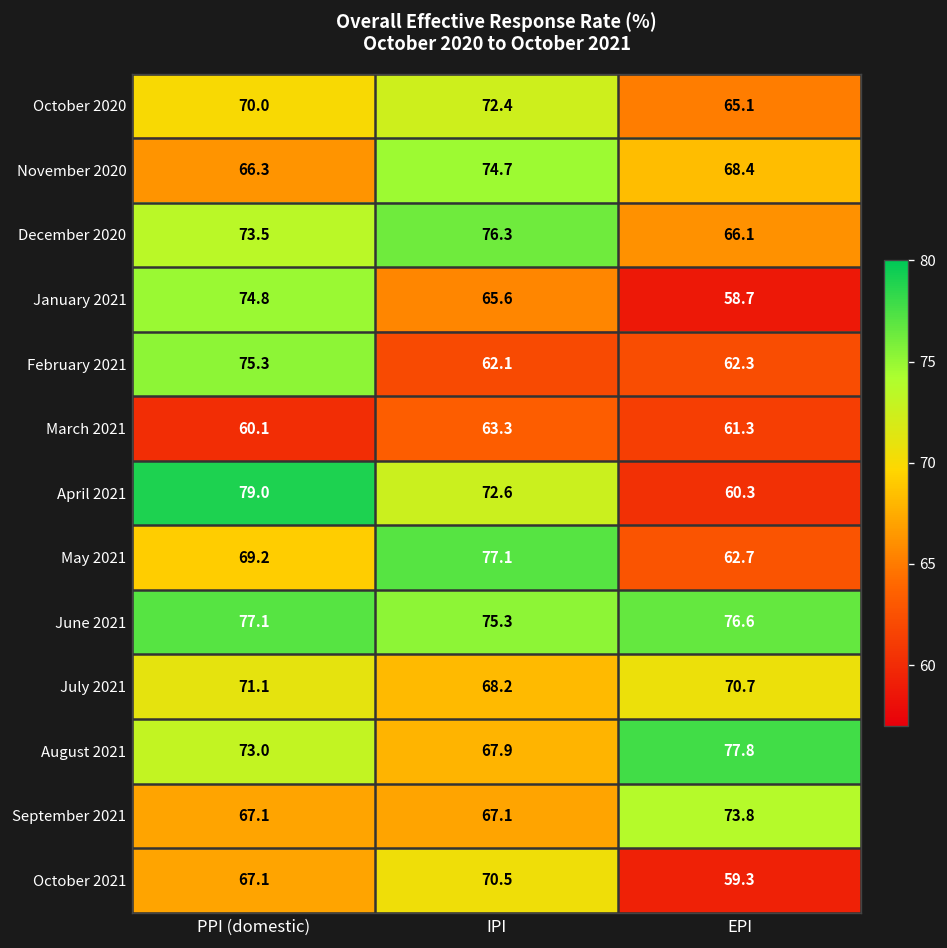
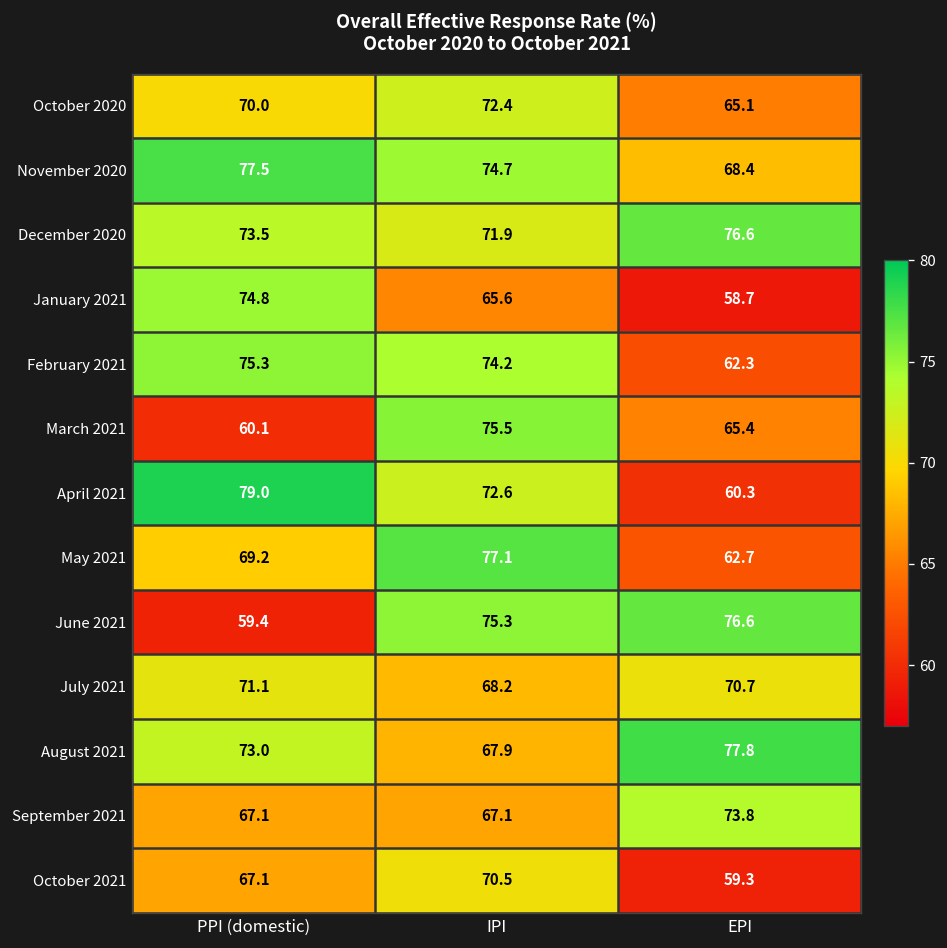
  {
    "October 2020": {
      "PPI (domestic)": 70.0,
      "IPI": 72.4,
      "EPI": 65.1
    },
    "November 2020": {
-     "PPI (domestic)": 66.3,
+     "PPI (domestic)": 77.5,
      "IPI": 74.7,
      "EPI": 68.4
    },
    "December 2020": {
      "PPI (domestic)": 73.5,
-     "IPI": 76.3,
-     "EPI": 66.1
+     "IPI": 71.9,
+     "EPI": 76.6
    },
    "January 2021": {
      "PPI (domestic)": 74.8,
      "IPI": 65.6,
      "EPI": 58.7
    },
    "February 2021": {
      "PPI (domestic)": 75.3,
-     "IPI": 62.1,
+     "IPI": 74.2,
      "EPI": 62.3
    },
    "March 2021": {
      "PPI (domestic)": 60.1,
-     "IPI": 63.3,
-     "EPI": 61.3
+     "IPI": 75.5,
+     "EPI": 65.4
    },
    "April 2021": {
      "PPI (domestic)": 79.0,
      "IPI": 72.6,
      "EPI": 60.3
    },
    "May 2021": {
      "PPI (domestic)": 69.2,
      "IPI": 77.1,
      "EPI": 62.7
    },
    "June 2021": {
-     "PPI (domestic)": 77.1,
+     "PPI (domestic)": 59.4,
      "IPI": 75.3,
      "EPI": 76.6
    },
    "July 2021": {
      "PPI (domestic)": 71.1,
      "IPI": 68.2,
      "EPI": 70.7
    },
    "August 2021": {
      "PPI (domestic)": 73.0,
      "IPI": 67.9,
      "EPI": 77.8
    },
    "September 2021": {
      "PPI (domestic)": 67.1,
      "IPI": 67.1,
      "EPI": 73.8
    },
    "October 2021": {
      "PPI (domestic)": 67.1,
      "IPI": 70.5,
      "EPI": 59.3
    }
  }
